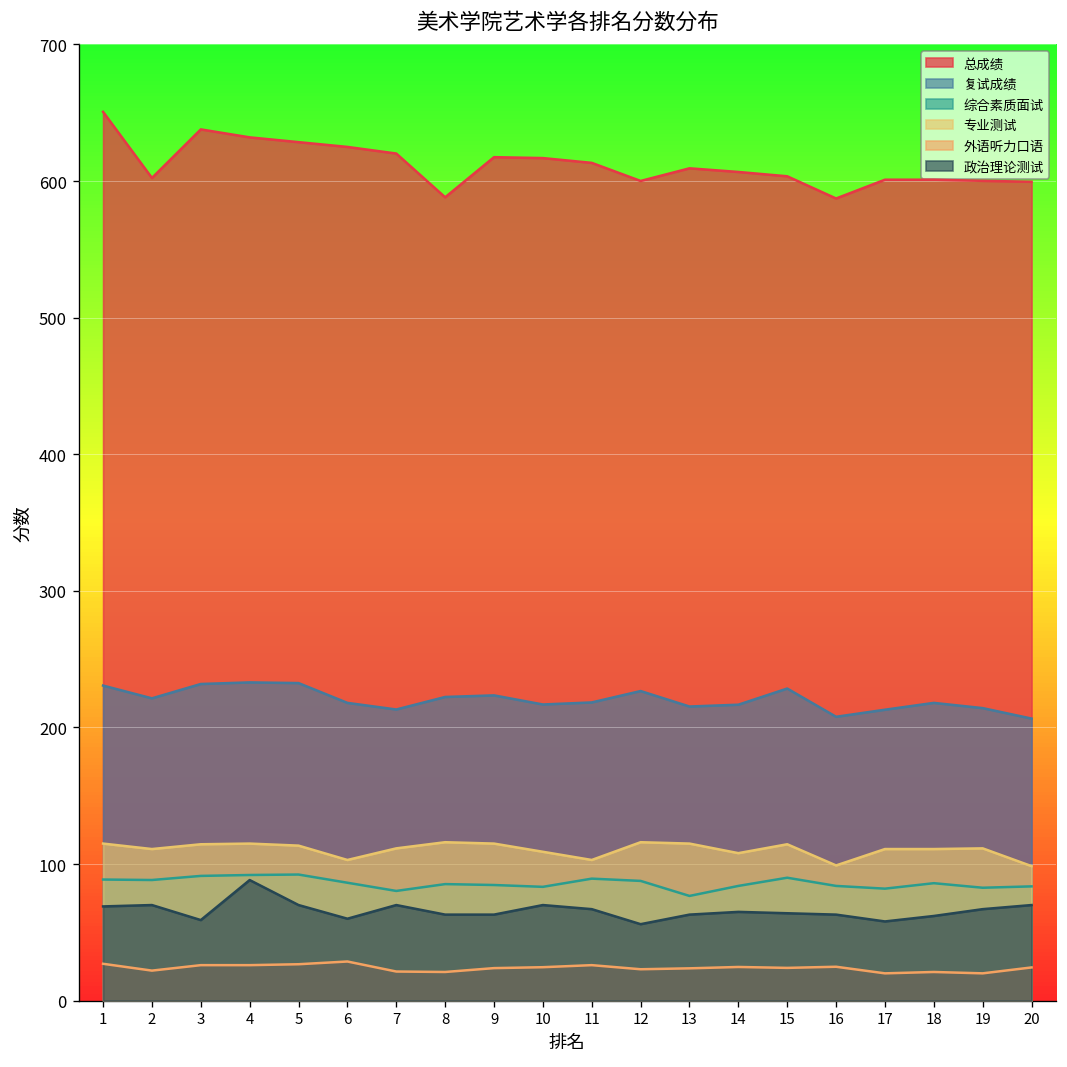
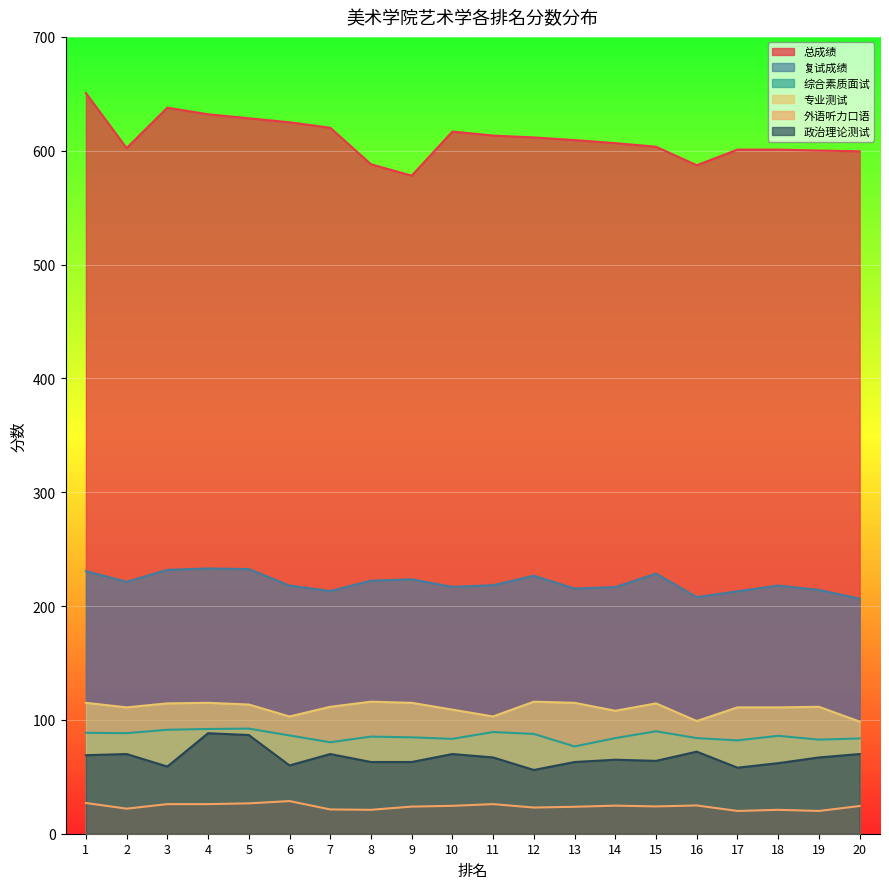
  {
    "总成绩": {
      "1": 651,
      "2": 602,
      "3": 638,
      "4": 632,
      "5": 629,
      "6": 625,
      "7": 620,
      "8": 588,
-     "9": 618,
+     "9": 578,
      "10": 617,
      "11": 613,
-     "12": 600,
+     "12": 612,
      "13": 609,
      "14": 607,
      "15": 604,
      "16": 587,
      "17": 601,
      "18": 601,
      "19": 600,
      "20": 600
    },
    "政治理论测试": {
      "1": 69,
      "2": 70,
      "3": 59,
      "4": 88,
-     "5": 70,
+     "5": 87,
      "6": 60,
      "7": 70,
      "8": 63,
      "9": 63,
      "10": 70,
      "11": 67,
      "12": 56,
      "13": 63,
      "14": 65,
      "15": 64,
-     "16": 63,
+     "16": 72,
      "17": 58,
      "18": 62,
      "19": 67,
      "20": 70
    }
  }
